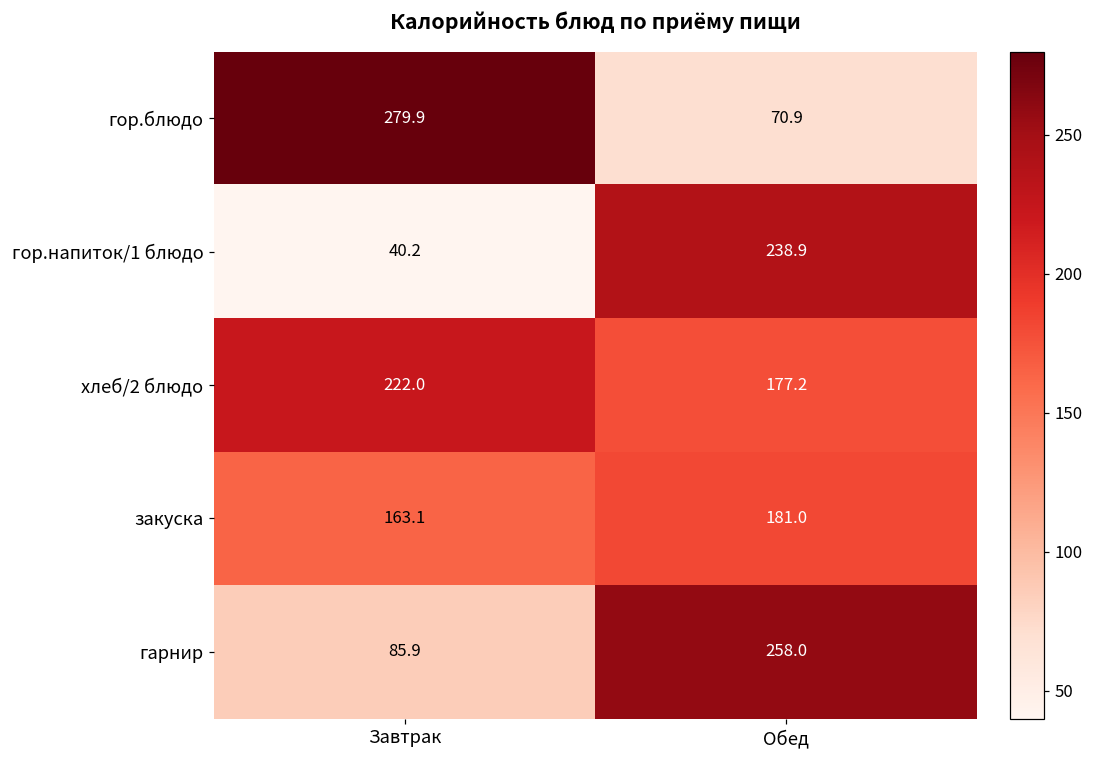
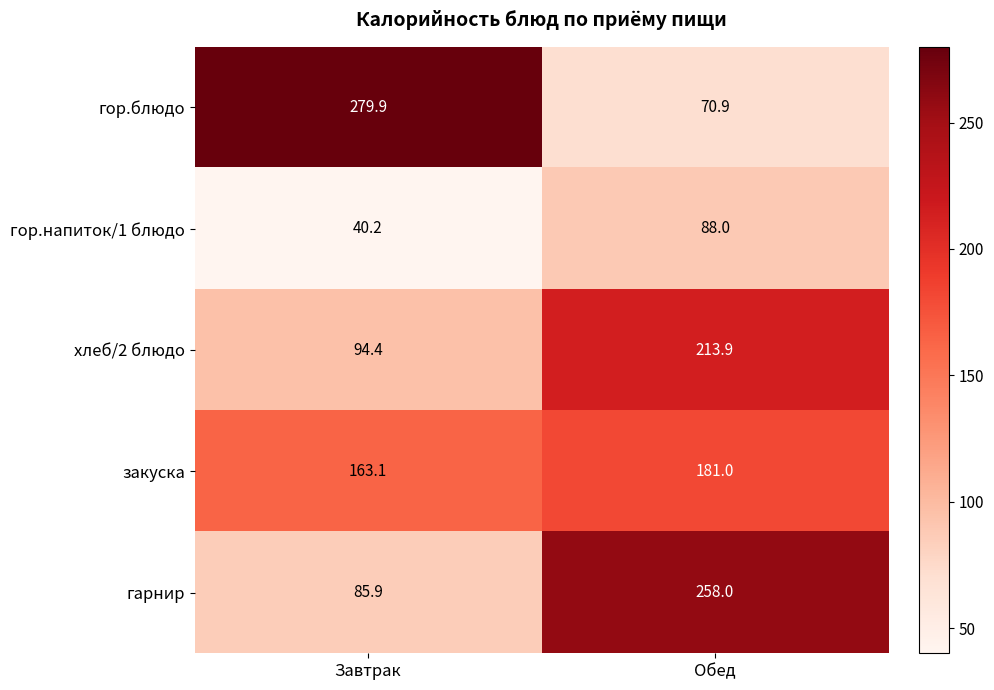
  {
    "гор.блюдо": {
      "Завтрак": 279.9,
      "Обед": 70.9
    },
    "гор.напиток/1 блюдо": {
      "Завтрак": 40.2,
-     "Обед": 238.9
+     "Обед": 88.0
    },
    "хлеб/2 блюдо": {
-     "Завтрак": 222.0,
-     "Обед": 177.2
+     "Завтрак": 94.4,
+     "Обед": 213.9
    },
    "закуска": {
      "Завтрак": 163.1,
      "Обед": 181.0
    },
    "гарнир": {
      "Завтрак": 85.9,
      "Обед": 258.0
    }
  }
